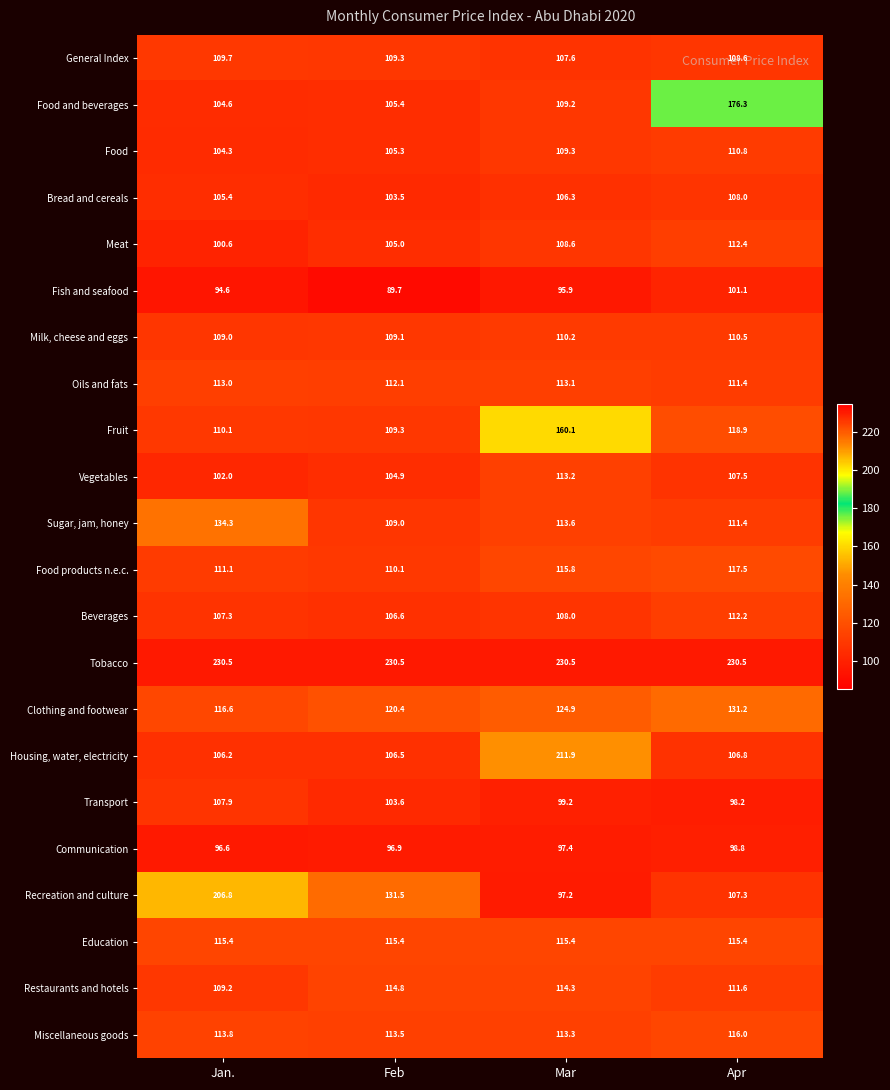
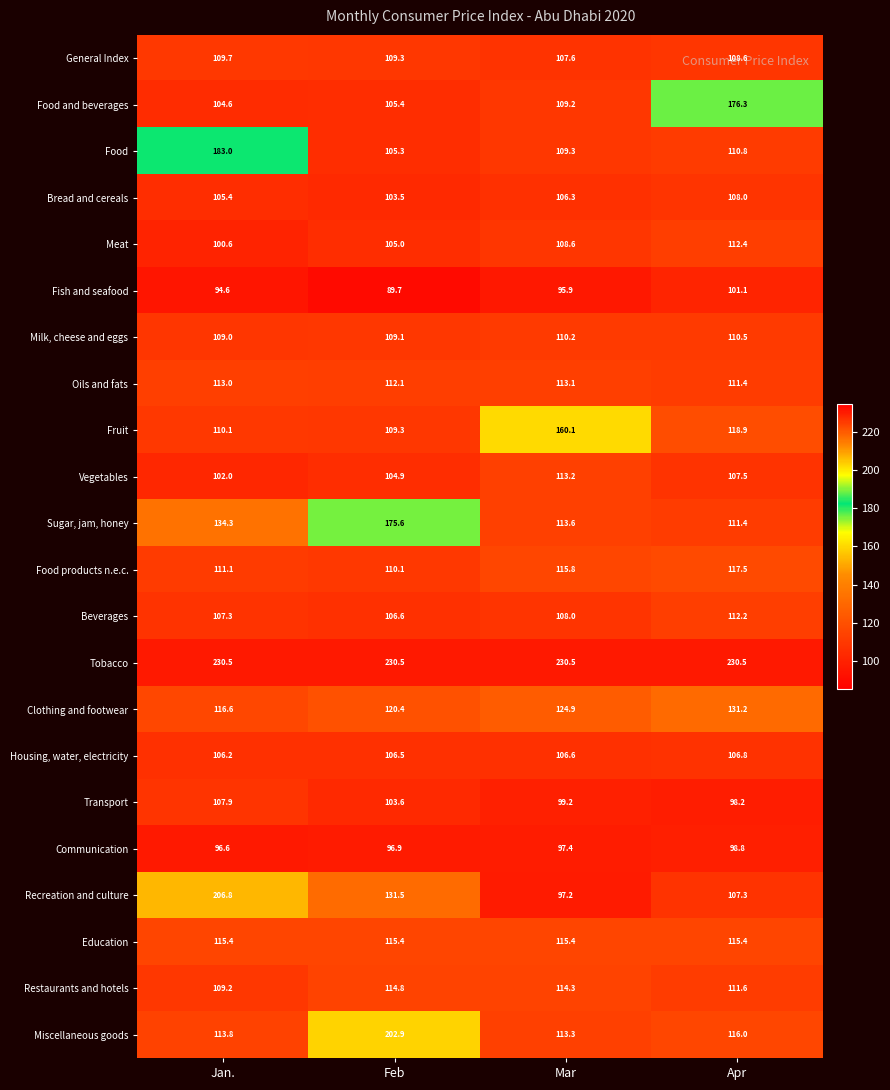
  {
    "General Index": {
      "Jan.": 109.7,
      "Feb": 109.3,
      "Mar": 107.6
    },
    "Food and beverages": {
      "Jan.": 104.6,
      "Feb": 105.4,
      "Mar": 109.2,
      "Apr": 176.3
    },
    "Food": {
-     "Jan.": 104.3,
+     "Jan.": 183.0,
      "Feb": 105.3,
      "Mar": 109.3,
      "Apr": 110.8
    },
    "Bread and cereals": {
      "Jan.": 105.4,
      "Feb": 103.5,
      "Mar": 106.3,
      "Apr": 108.0
    },
    "Meat": {
      "Jan.": 100.6,
      "Feb": 105.0,
      "Mar": 108.6,
      "Apr": 112.4
    },
    "Fish and seafood": {
      "Jan.": 94.6,
      "Feb": 89.7,
      "Mar": 95.9,
      "Apr": 101.1
    },
    "Milk, cheese and eggs": {
      "Jan.": 109.0,
      "Feb": 109.1,
      "Mar": 110.2,
      "Apr": 110.5
    },
    "Oils and fats": {
      "Jan.": 113.0,
      "Feb": 112.1,
      "Mar": 113.1,
      "Apr": 111.4
    },
    "Fruit": {
      "Jan.": 110.1,
      "Feb": 109.3,
      "Mar": 160.1,
      "Apr": 118.9
    },
    "Vegetables": {
      "Jan.": 102.0,
      "Feb": 104.9,
      "Mar": 113.2,
      "Apr": 107.5
    },
    "Sugar, jam, honey": {
      "Jan.": 134.3,
-     "Feb": 109.0,
+     "Feb": 175.6,
      "Mar": 113.6,
      "Apr": 111.4
    },
    "Food products n.e.c.": {
      "Jan.": 111.1,
      "Feb": 110.1,
      "Mar": 115.8,
      "Apr": 117.5
    },
    "Beverages": {
      "Jan.": 107.3,
      "Feb": 106.6,
      "Mar": 108.0,
      "Apr": 112.2
    },
    "Tobacco": {
      "Jan.": 230.5,
      "Feb": 230.5,
      "Mar": 230.5,
      "Apr": 230.5
    },
    "Clothing and footwear": {
      "Jan.": 116.6,
      "Feb": 120.4,
      "Mar": 124.9,
      "Apr": 131.2
    },
    "Housing, water, electricity": {
      "Jan.": 106.2,
      "Feb": 106.5,
-     "Mar": 211.9,
+     "Mar": 106.6,
      "Apr": 106.8
    },
    "Transport": {
      "Jan.": 107.9,
      "Feb": 103.6,
      "Mar": 99.2,
      "Apr": 98.2
    },
    "Communication": {
      "Jan.": 96.6,
      "Feb": 96.9,
      "Mar": 97.4,
      "Apr": 98.8
    },
    "Recreation and culture": {
      "Jan.": 206.8,
      "Feb": 131.5,
      "Mar": 97.2,
      "Apr": 107.3
    },
    "Education": {
      "Jan.": 115.4,
      "Feb": 115.4,
      "Mar": 115.4,
      "Apr": 115.4
    },
    "Restaurants and hotels": {
      "Jan.": 109.2,
      "Feb": 114.8,
      "Mar": 114.3,
      "Apr": 111.6
    },
    "Miscellaneous goods": {
      "Jan.": 113.8,
-     "Feb": 113.5,
+     "Feb": 202.9,
      "Mar": 113.3,
      "Apr": 116.0
    }
  }
